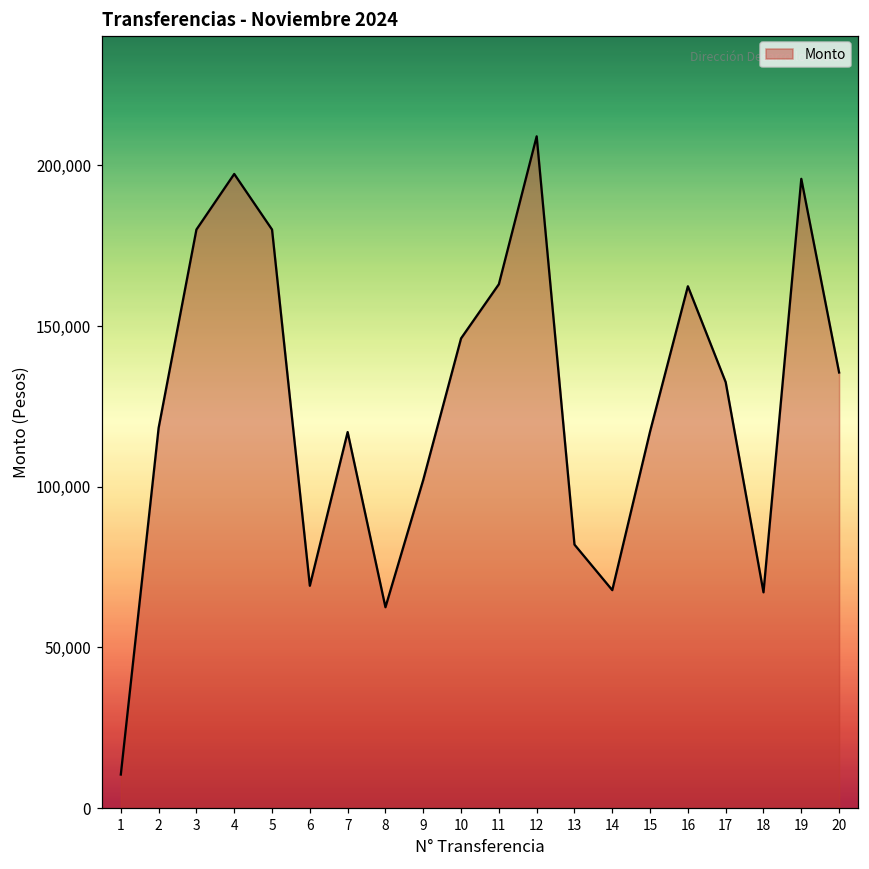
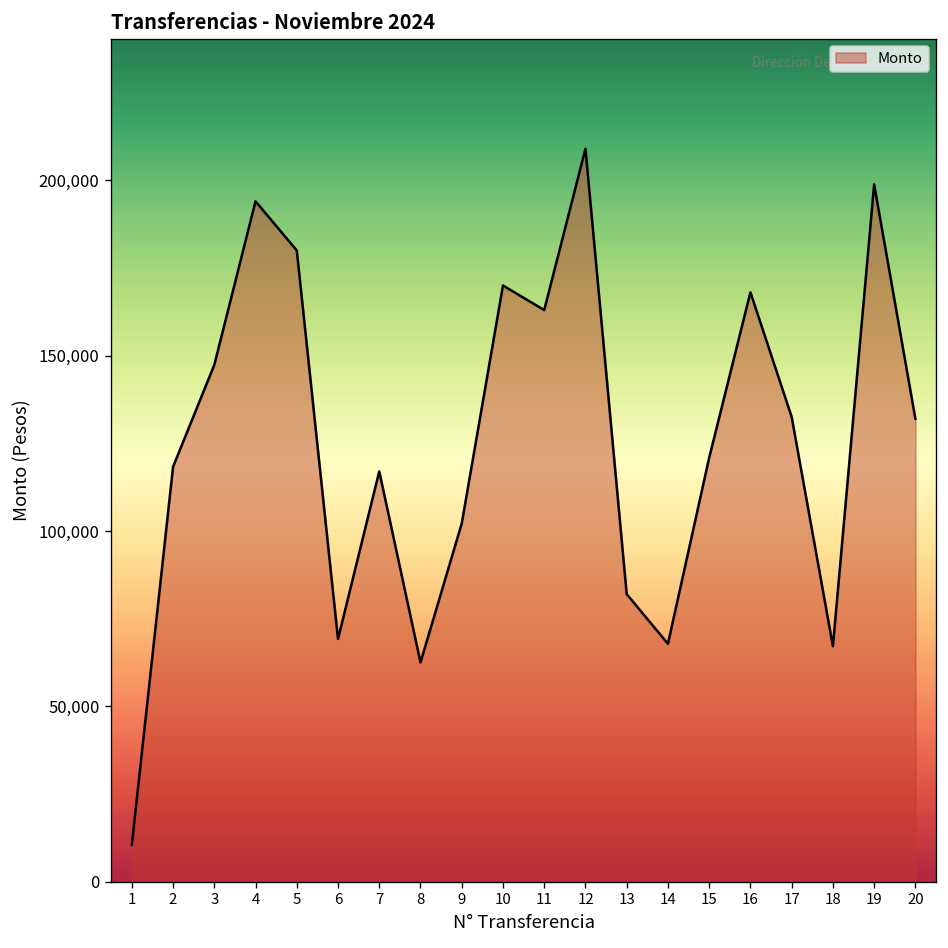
  {
    "1": "10,000",
    "2": "118,000",
-   "3": "180,000",
-   "4": "197,000",
+   "3": "147,000",
+   "4": "194,000",
    "5": "180,000",
    "6": "69,000",
    "7": "117,000",
    "8": "63,000",
    "9": "102,000",
-   "10": "146,000",
+   "10": "170,000",
    "11": "163,000",
    "12": "209,000",
    "13": "82,000",
    "14": "68,000",
-   "15": "117,000",
-   "16": "162,000",
+   "15": "121,000",
+   "16": "168,000",
    "17": "133,000",
    "18": "67,000",
-   "19": "196,000",
-   "20": "136,000"
+   "19": "199,000",
+   "20": "132,000"
  }
